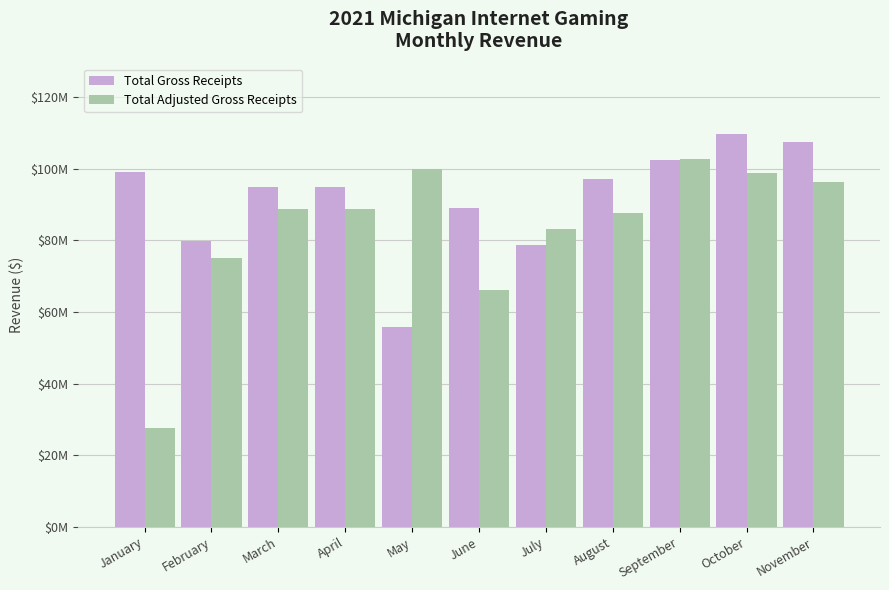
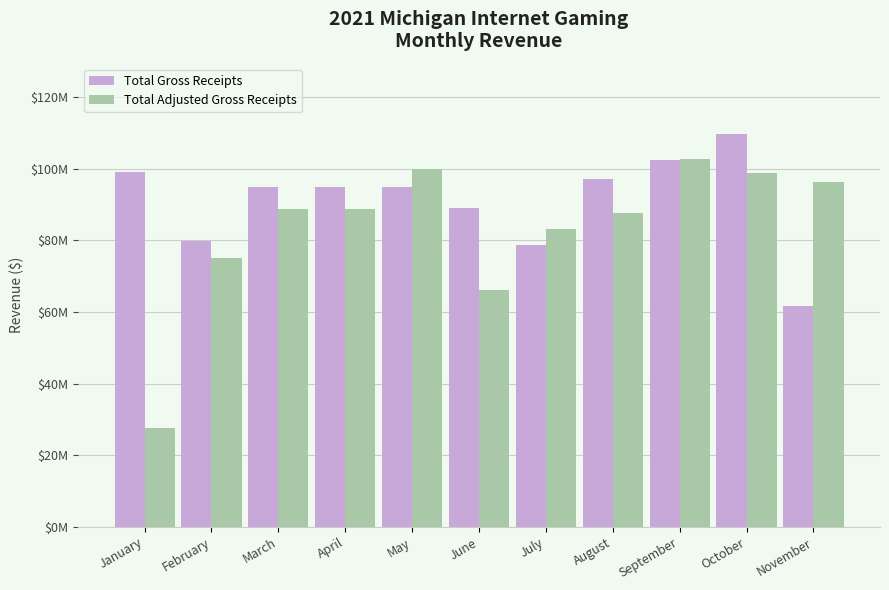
  {
    "Total Gross Receipts": {
      "January": "$99000000",
      "February": "$80000000",
      "March": "$95000000",
      "April": "$95000000",
-     "May": "$56000000",
+     "May": "$95000000",
      "June": "$89000000",
      "July": "$79000000",
      "August": "$97000000",
      "September": "$102000000",
      "October": "$110000000",
-     "November": "$108000000"
+     "November": "$62000000"
    },
    "Total Adjusted Gross Receipts": {
      "January": "$28000000",
      "February": "$75000000",
      "March": "$89000000",
      "April": "$89000000",
      "May": "$100000000",
      "June": "$66000000",
      "July": "$83000000",
      "August": "$88000000",
      "September": "$103000000",
      "October": "$99000000",
      "November": "$96000000"
    }
  }
